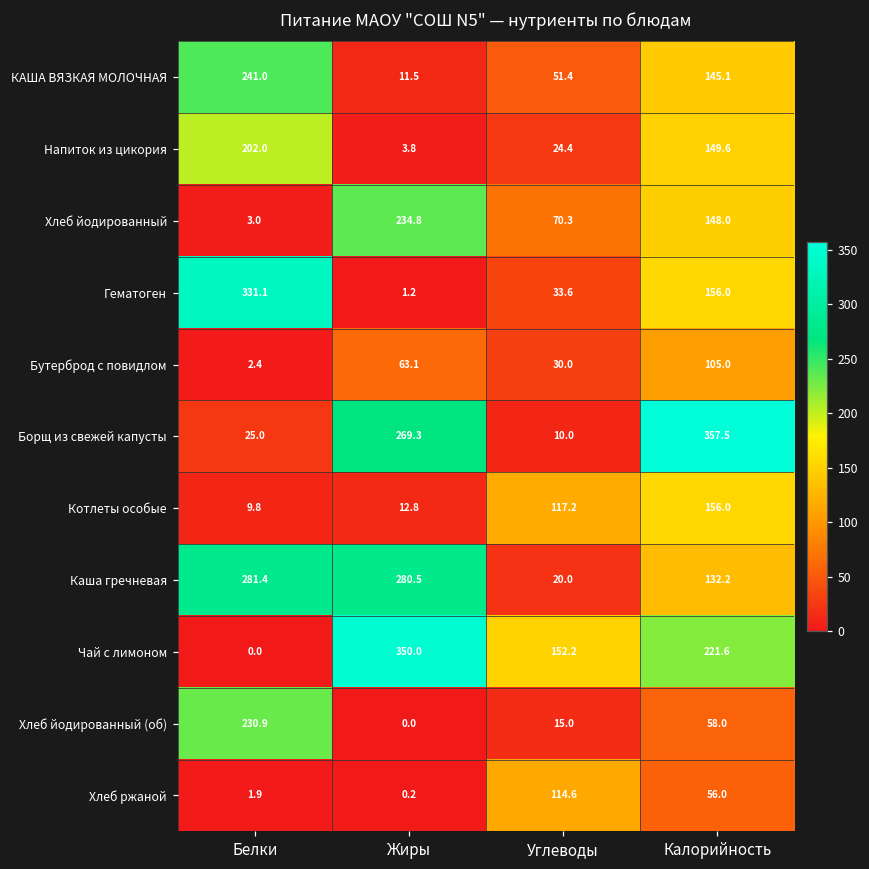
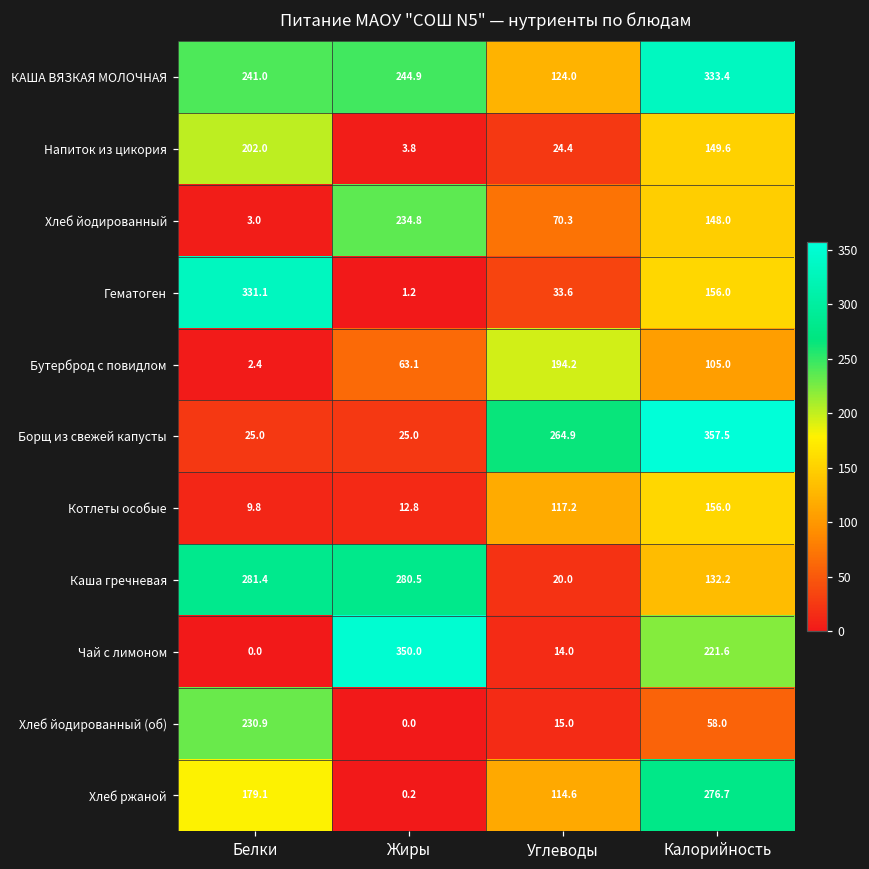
  {
    "КАША ВЯЗКАЯ МОЛОЧНАЯ": {
      "Белки": 241.0,
-     "Жиры": 11.5,
-     "Углеводы": 51.4,
-     "Калорийность": 145.1
+     "Жиры": 244.9,
+     "Углеводы": 124.0,
+     "Калорийность": 333.4
    },
    "Напиток из цикория": {
      "Белки": 202.0,
      "Жиры": 3.8,
      "Углеводы": 24.4,
      "Калорийность": 149.6
    },
    "Хлеб йодированный": {
      "Белки": 3.0,
      "Жиры": 234.8,
      "Углеводы": 70.3,
      "Калорийность": 148.0
    },
    "Гематоген": {
      "Белки": 331.1,
      "Жиры": 1.2,
      "Углеводы": 33.6,
      "Калорийность": 156.0
    },
    "Бутерброд с повидлом": {
      "Белки": 2.4,
      "Жиры": 63.1,
-     "Углеводы": 30.0,
+     "Углеводы": 194.2,
      "Калорийность": 105.0
    },
    "Борщ из свежей капусты": {
      "Белки": 25.0,
-     "Жиры": 269.3,
-     "Углеводы": 10.0,
+     "Жиры": 25.0,
+     "Углеводы": 264.9,
      "Калорийность": 357.5
    },
    "Котлеты особые": {
      "Белки": 9.8,
      "Жиры": 12.8,
      "Углеводы": 117.2,
      "Калорийность": 156.0
    },
    "Каша гречневая": {
      "Белки": 281.4,
      "Жиры": 280.5,
      "Углеводы": 20.0,
      "Калорийность": 132.2
    },
    "Чай с лимоном": {
      "Белки": 0.0,
      "Жиры": 350.0,
-     "Углеводы": 152.2,
+     "Углеводы": 14.0,
      "Калорийность": 221.6
    },
    "Хлеб йодированный (об)": {
      "Белки": 230.9,
      "Жиры": 0.0,
      "Углеводы": 15.0,
      "Калорийность": 58.0
    },
    "Хлеб ржаной": {
-     "Белки": 1.9,
+     "Белки": 179.1,
      "Жиры": 0.2,
      "Углеводы": 114.6,
-     "Калорийность": 56.0
+     "Калорийность": 276.7
    }
  }
